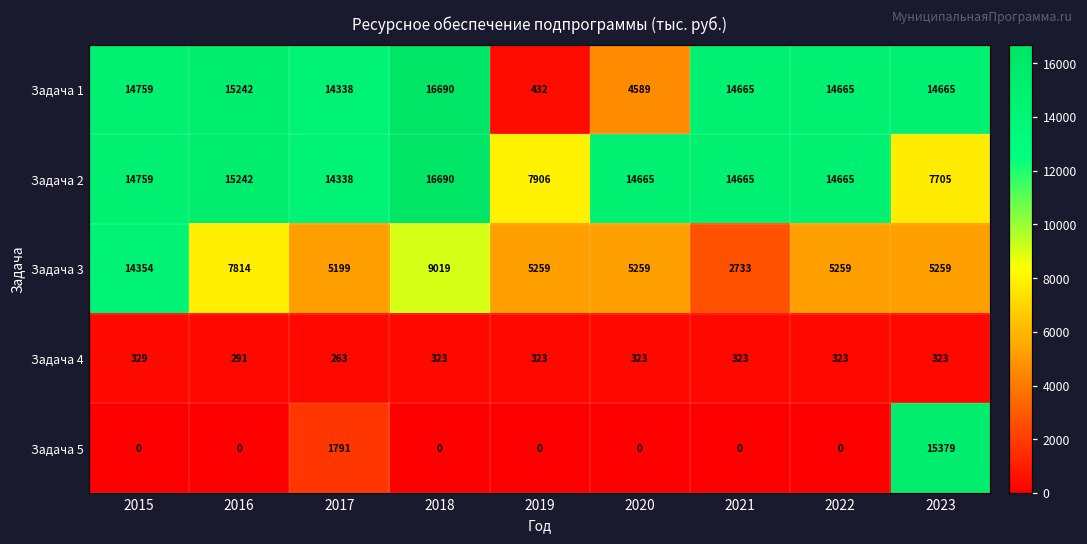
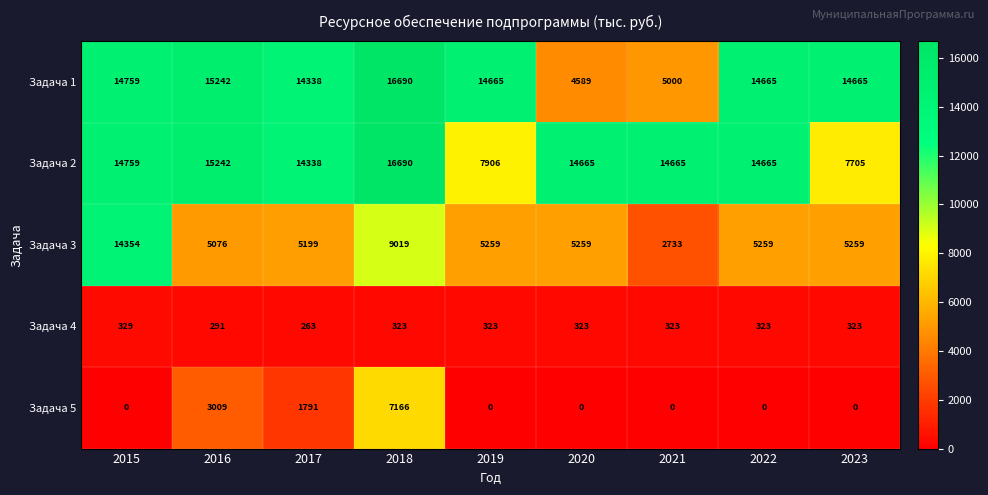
  {
    "Задача 1": {
      "2015": 14759,
      "2016": 15242,
      "2017": 14338,
      "2018": 16690,
-     "2019": 432,
+     "2019": 14665,
      "2020": 4589,
-     "2021": 14665,
+     "2021": 5000,
      "2022": 14665,
      "2023": 14665
    },
    "Задача 2": {
      "2015": 14759,
      "2016": 15242,
      "2017": 14338,
      "2018": 16690,
      "2019": 7906,
      "2020": 14665,
      "2021": 14665,
      "2022": 14665,
      "2023": 7705
    },
    "Задача 3": {
      "2015": 14354,
-     "2016": 7814,
+     "2016": 5076,
      "2017": 5199,
      "2018": 9019,
      "2019": 5259,
      "2020": 5259,
      "2021": 2733,
      "2022": 5259,
      "2023": 5259
    },
    "Задача 4": {
      "2015": 329,
      "2016": 291,
      "2017": 263,
      "2018": 323,
      "2019": 323,
      "2020": 323,
      "2021": 323,
      "2022": 323,
      "2023": 323
    },
    "Задача 5": {
      "2015": 0,
-     "2016": 0,
+     "2016": 3009,
      "2017": 1791,
-     "2018": 0,
+     "2018": 7166,
      "2019": 0,
      "2020": 0,
      "2021": 0,
      "2022": 0,
-     "2023": 15379
+     "2023": 0
    }
  }
